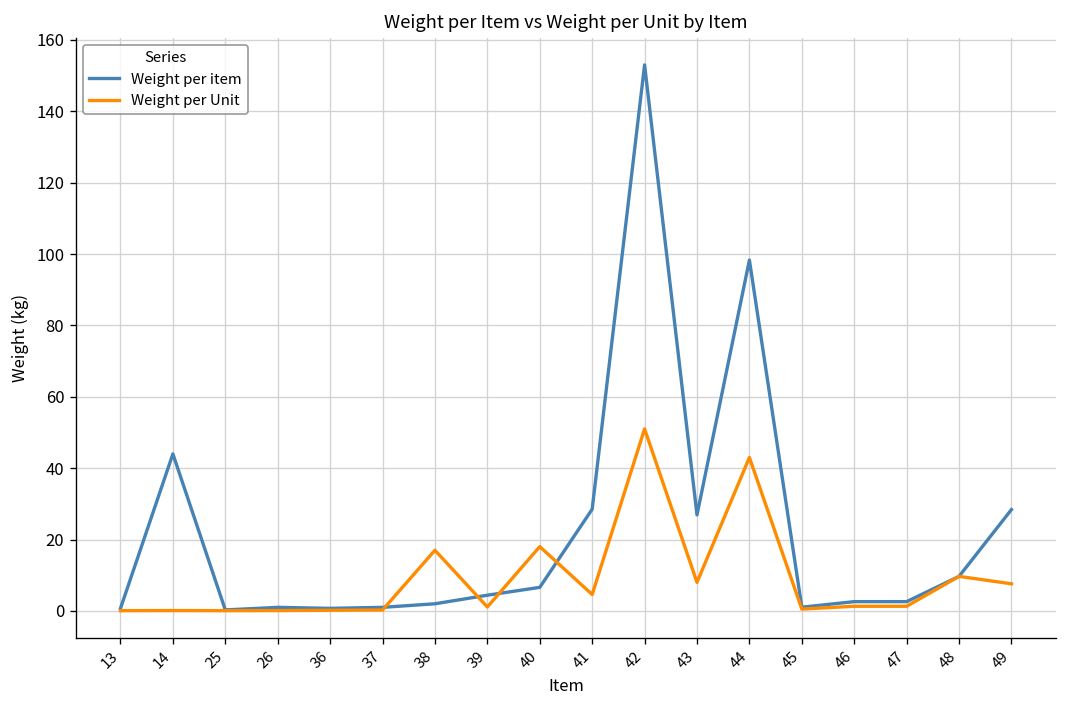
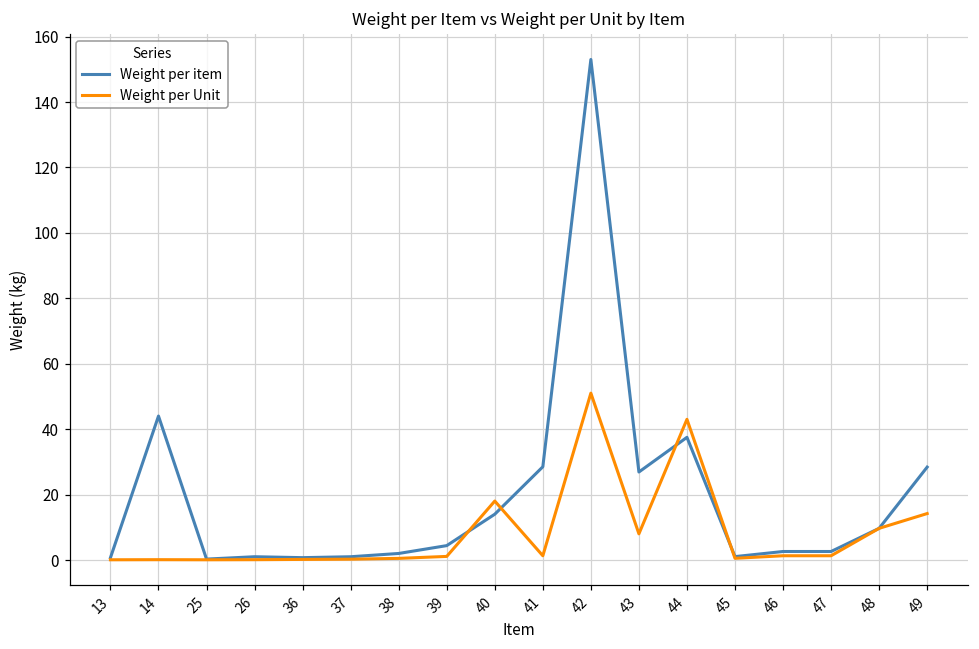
  {
    "Weight per item": {
      "14": 44,
      "26": 1,
      "38": 2,
      "39": 4,
-     "40": 7,
+     "40": 14,
      "41": 29,
      "42": 153,
      "43": 27,
-     "44": 98,
+     "44": 38,
      "46": 3,
      "47": 3,
      "49": 28
    },
    "Weight per Unit": {
      "14": 0,
      "26": 0,
-     "38": 17,
+     "38": 1,
      "39": 1,
      "40": 18,
-     "41": 5,
+     "41": 1,
      "42": 51,
      "43": 8,
      "44": 43,
      "46": 1,
      "47": 1,
-     "49": 8
+     "49": 14
    }
  }
